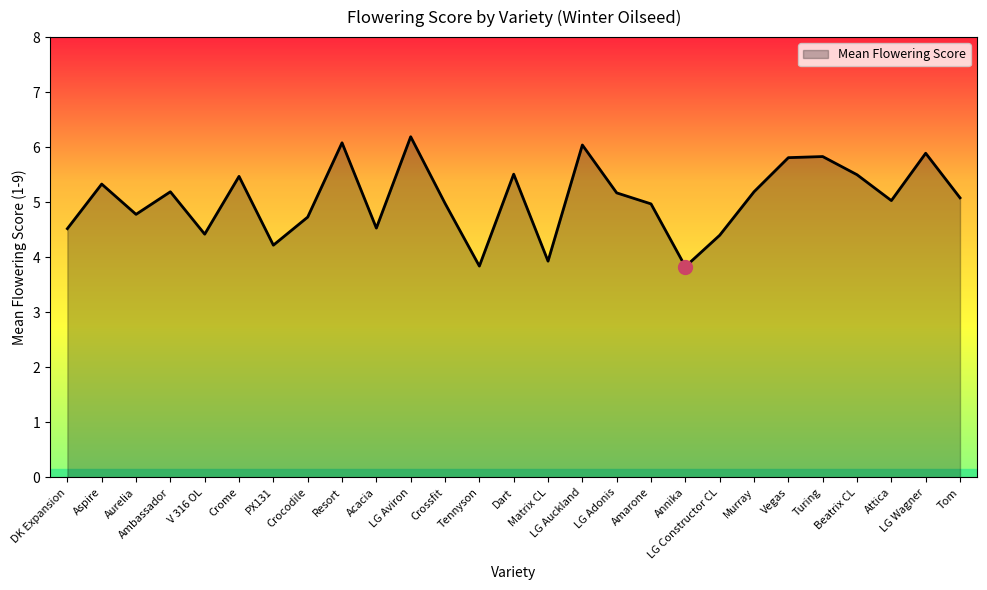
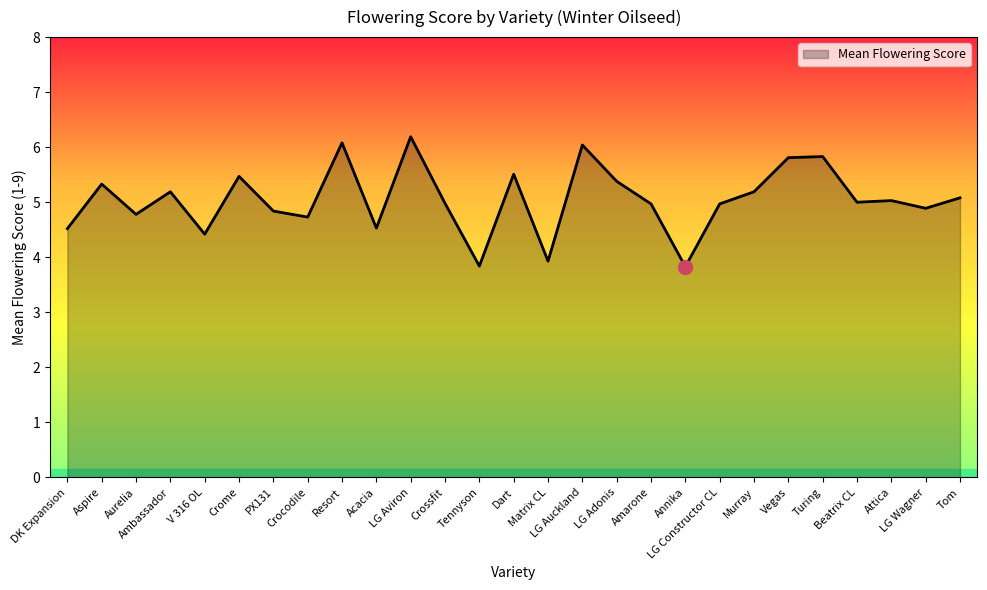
  {
    "Mean Flowering Score": {
      "DK Expansion": 4.5,
      "Aspire": 5.3,
      "Aurelia": 4.8,
      "Ambassador": 5.2,
      "V 316 OL": 4.4,
      "Crome": 5.5,
-     "PX131": 4.2,
+     "PX131": 4.8,
      "Crocodile": 4.7,
      "Resort": 6.1,
      "Acacia": 4.5,
      "LG Aviron": 6.2,
      "Crossfit": 5.0,
      "Tennyson": 3.8,
      "Dart": 5.5,
      "Matrix CL": 3.9,
      "LG Auckland": 6.0,
-     "LG Adonis": 5.2,
+     "LG Adonis": 5.4,
      "Amarone": 5.0,
-     "LG Constructor CL": 4.4,
+     "LG Constructor CL": 5.0,
      "Murray": 5.2,
      "Vegas": 5.8,
      "Turing": 5.8,
-     "Beatrix CL": 5.5,
+     "Beatrix CL": 5.0,
      "Attica": 5.0,
-     "LG Wagner": 5.9,
+     "LG Wagner": 4.9,
      "Tom": 5.1
    }
  }
